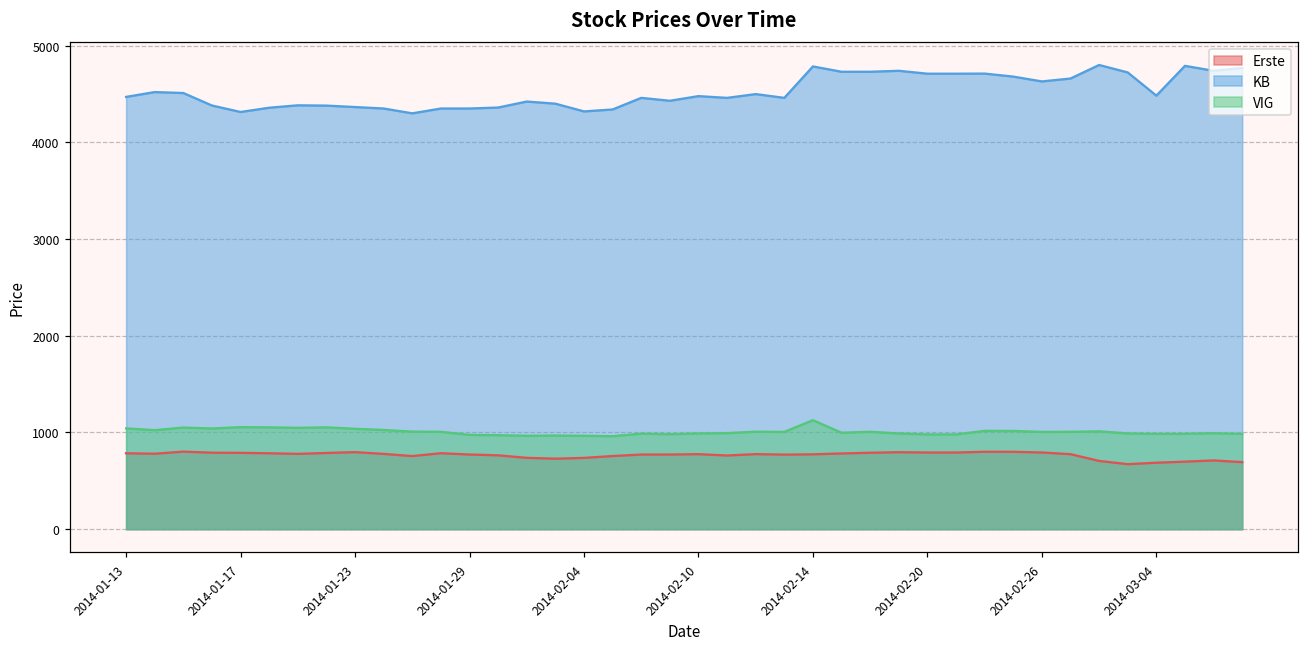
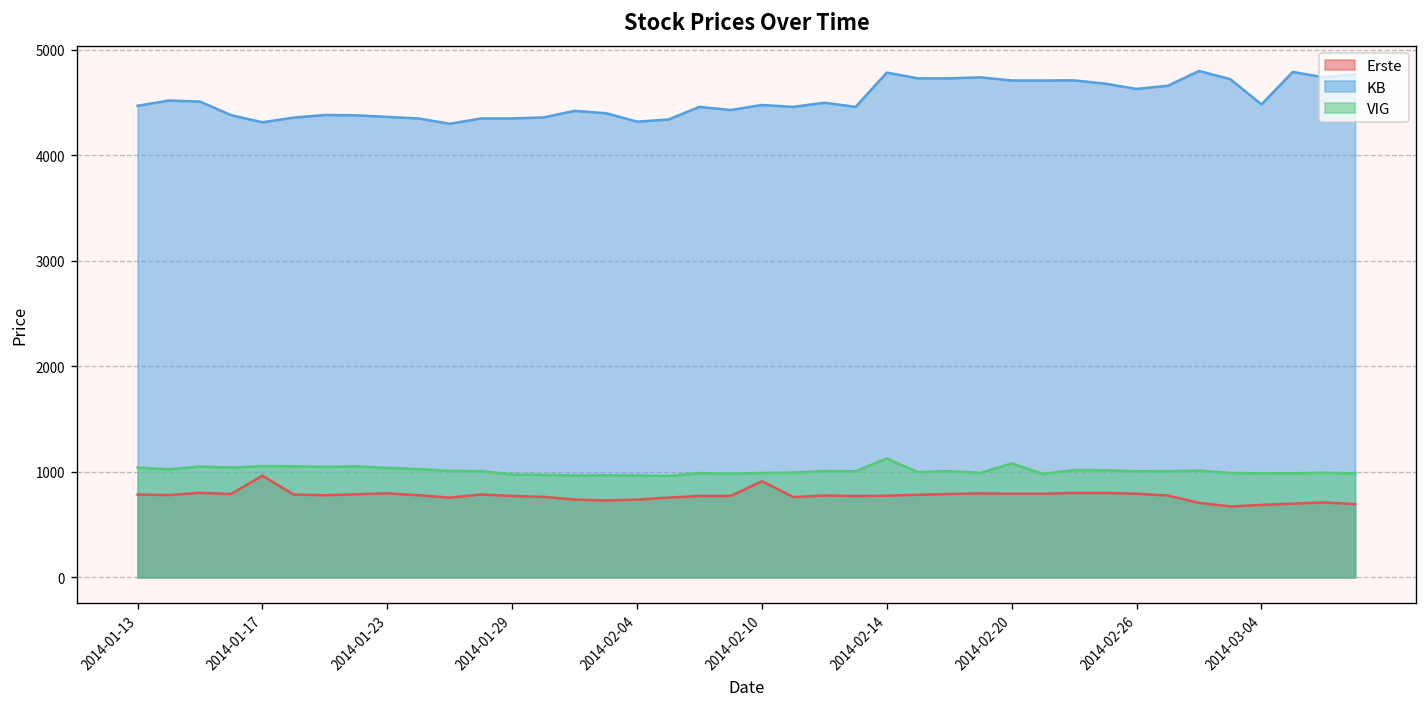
  {
    "Erste": {
      "2014-01-13": 800,
-     "2014-01-17": 800,
+     "2014-01-17": 1000,
      "2014-01-23": 800,
      "2014-01-29": 800,
      "2014-02-04": 700,
-     "2014-02-10": 800,
+     "2014-02-10": 900,
      "2014-02-14": 800,
      "2014-02-20": 800,
      "2014-02-26": 800,
      "2014-03-04": 700
    },
    "KB": {
      "2014-01-13": 4500,
      "2014-01-17": 4300,
      "2014-01-23": 4400,
      "2014-01-29": 4400,
      "2014-02-04": 4300,
      "2014-02-10": 4500,
      "2014-02-14": 4800,
      "2014-02-20": 4700,
      "2014-02-26": 4600,
      "2014-03-04": 4500
    },
    "VIG": {
      "2014-01-13": 1000,
      "2014-01-17": 1100,
      "2014-01-23": 1000,
      "2014-01-29": 1000,
      "2014-02-04": 1000,
      "2014-02-10": 1000,
      "2014-02-14": 1100,
-     "2014-02-20": 1000,
+     "2014-02-20": 1100,
      "2014-02-26": 1000,
      "2014-03-04": 1000
    }
  }
